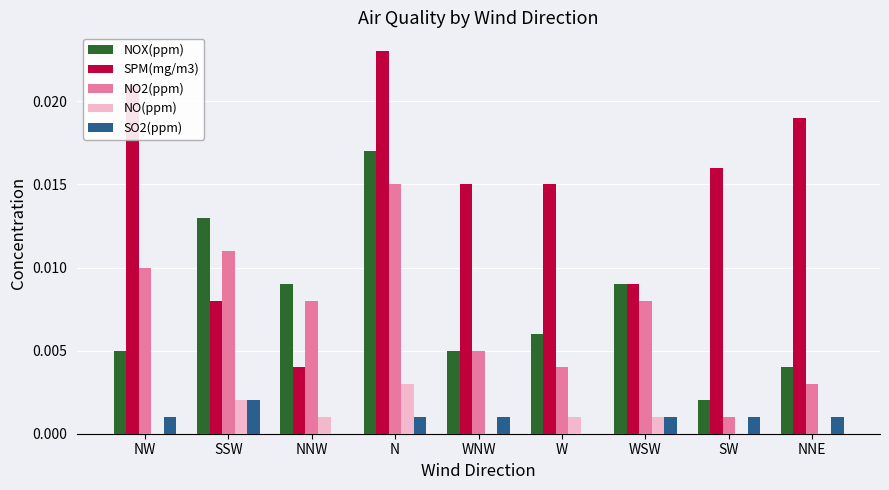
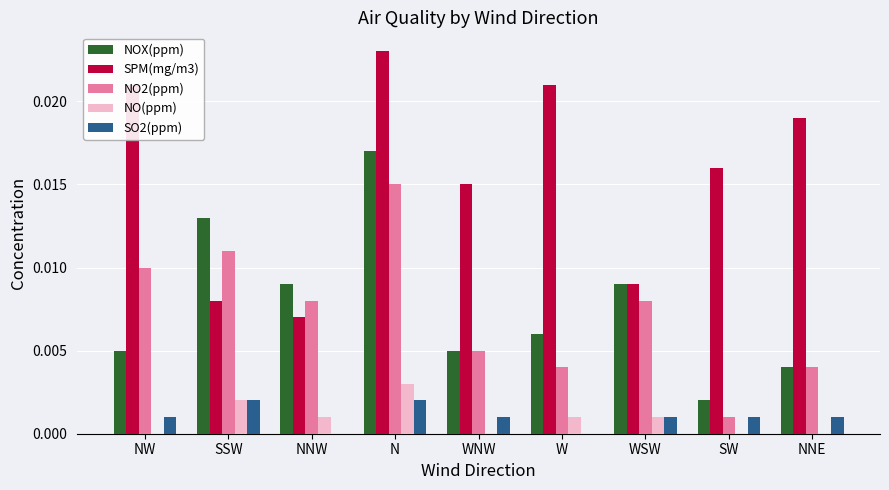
  {
    "NOX(ppm)": {
      "NW": 0.005,
      "SSW": 0.013,
      "NNW": 0.009,
      "N": 0.017,
      "WNW": 0.005,
      "W": 0.006,
      "WSW": 0.009,
      "SW": 0.002,
      "NNE": 0.004
    },
    "SPM(mg/m3)": {
      "SSW": 0.008,
-     "NNW": 0.004,
+     "NNW": 0.007,
      "N": 0.023,
      "WNW": 0.015,
-     "W": 0.015,
+     "W": 0.021,
      "WSW": 0.009,
      "SW": 0.016,
      "NNE": 0.019
    },
    "NO2(ppm)": {
      "NW": 0.010,
      "SSW": 0.011,
      "NNW": 0.008,
      "N": 0.015,
      "WNW": 0.005,
      "W": 0.004,
      "WSW": 0.008,
      "SW": 0.001,
-     "NNE": 0.003
+     "NNE": 0.004
    },
    "NO(ppm)": {
      "NW": 0.000,
      "SSW": 0.002,
      "NNW": 0.001,
      "N": 0.003,
      "WNW": 0.000,
      "W": 0.001,
      "WSW": 0.001,
      "SW": 0.000,
      "NNE": 0.000
    },
    "SO2(ppm)": {
      "NW": 0.001,
      "SSW": 0.002,
      "NNW": 0.000,
-     "N": 0.001,
+     "N": 0.002,
      "WNW": 0.001,
      "W": 0.000,
      "WSW": 0.001,
      "SW": 0.001,
      "NNE": 0.001
    }
  }
